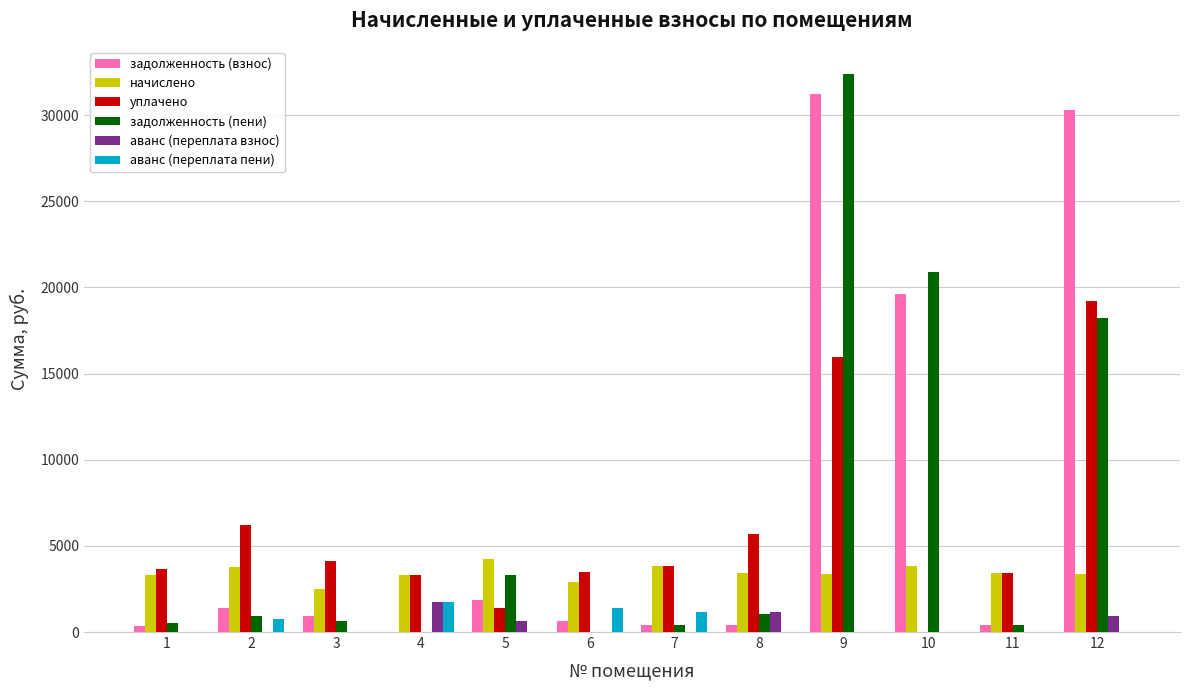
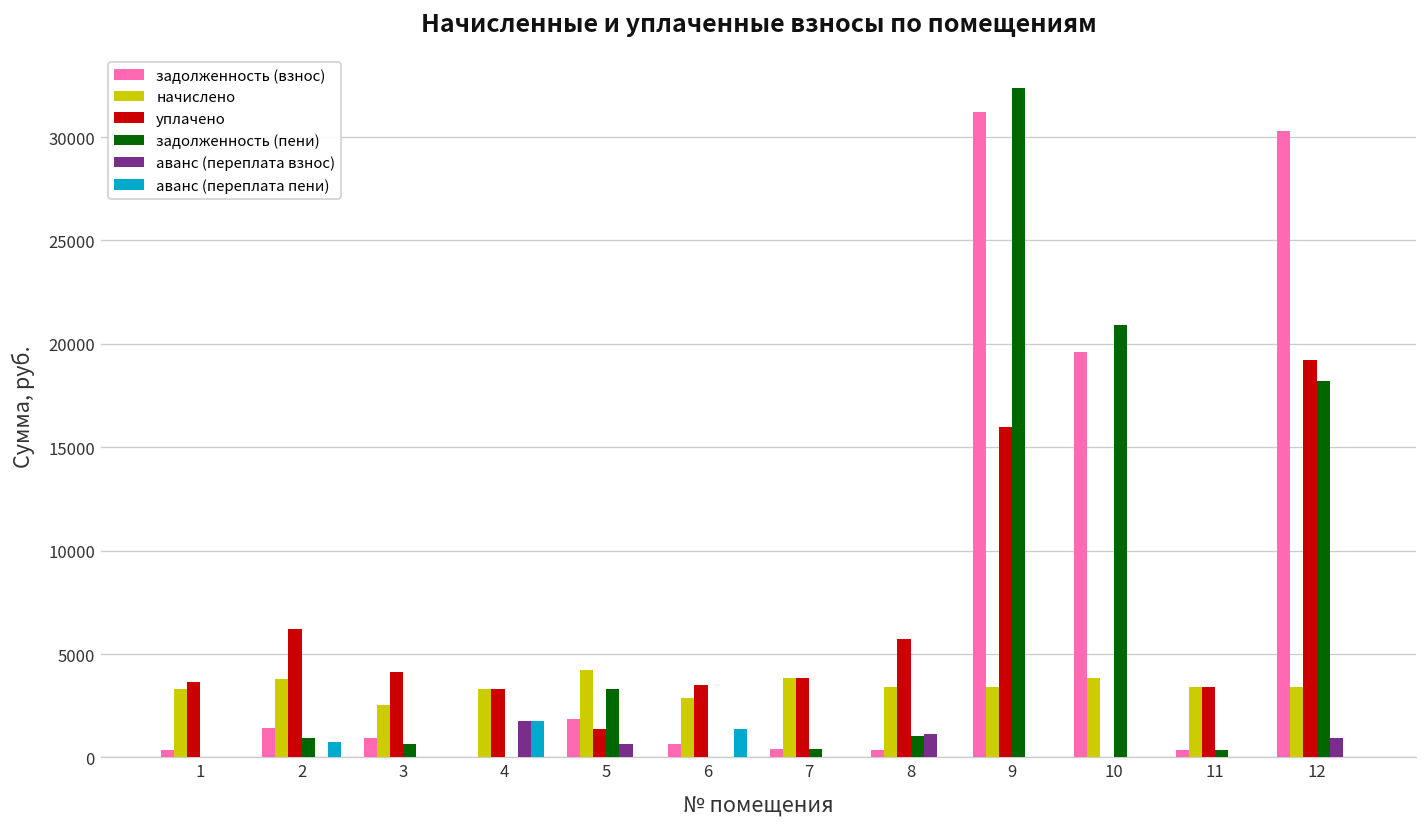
  {
    "задолженность (взнос)": {
      "1": 400,
      "2": 1400,
      "3": 900,
      "4": 0,
      "5": 1900,
      "6": 600,
      "7": 400,
      "8": 400,
      "9": 31200,
      "10": 19600,
      "11": 400,
      "12": 30300
    },
    "начислено": {
      "1": 3300,
      "2": 3800,
      "3": 2500,
      "4": 3300,
      "5": 4200,
      "6": 2900,
      "7": 3900,
      "8": 3400,
      "9": 3400,
      "10": 3900,
      "11": 3400,
      "12": 3400
    },
    "уплачено": {
      "1": 3700,
      "2": 6200,
      "3": 4100,
      "4": 3300,
      "5": 1400,
      "6": 3500,
      "7": 3800,
      "8": 5700,
      "9": 16000,
      "10": 0,
      "11": 3400,
      "12": 19200
    },
    "задолженность (пени)": {
-     "1": 500,
+     "1": 0,
      "2": 1000,
      "3": 600,
      "4": 0,
      "5": 3300,
      "6": 0,
      "7": 400,
      "8": 1000,
      "9": 32400,
      "10": 20900,
      "11": 400,
      "12": 18200
    },
    "аванс (переплата взнос)": {
      "1": 0,
      "2": 0,
      "3": 0,
      "4": 1800,
      "5": 600,
      "6": 0,
      "7": 0,
      "8": 1100,
      "9": 0,
      "10": 0,
      "11": 0,
      "12": 900
    },
    "аванс (переплата пени)": {
      "1": 0,
      "2": 700,
      "3": 0,
      "4": 1800,
      "5": 0,
      "6": 1400,
-     "7": 1100,
+     "7": 0,
      "8": 0,
      "9": 0,
      "10": 0,
      "11": 0,
      "12": 0
    }
  }
